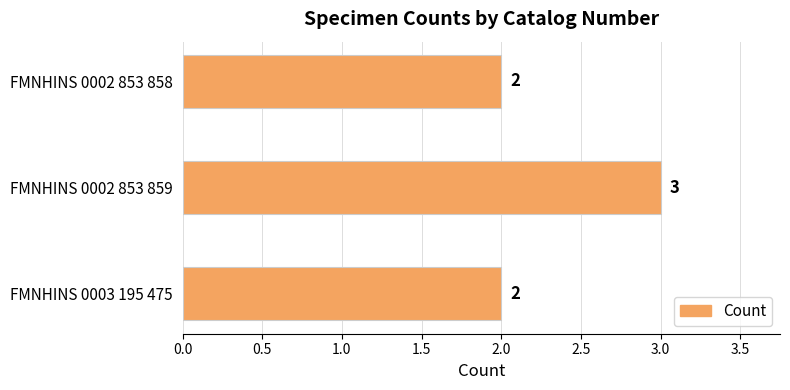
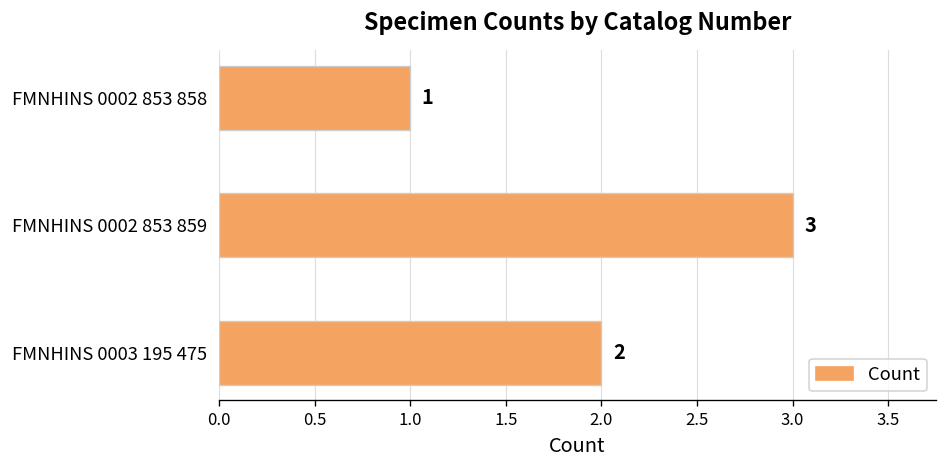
  {
-   "FMNHINS 0002 853 858": 2,
+   "FMNHINS 0002 853 858": 1,
    "FMNHINS 0002 853 859": 3,
    "FMNHINS 0003 195 475": 2
  }
